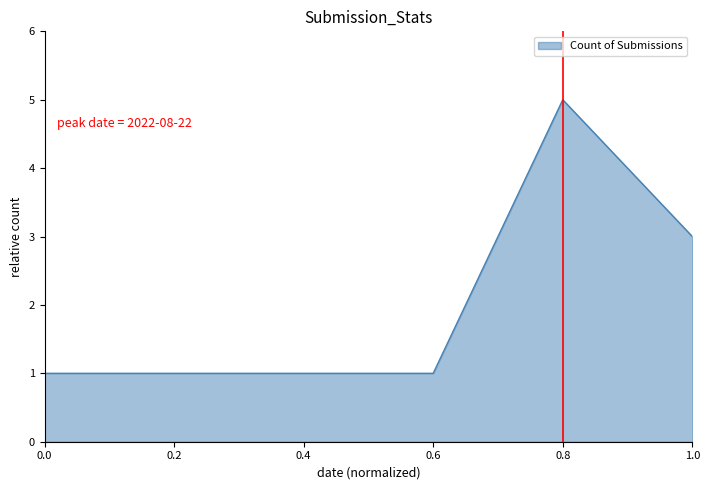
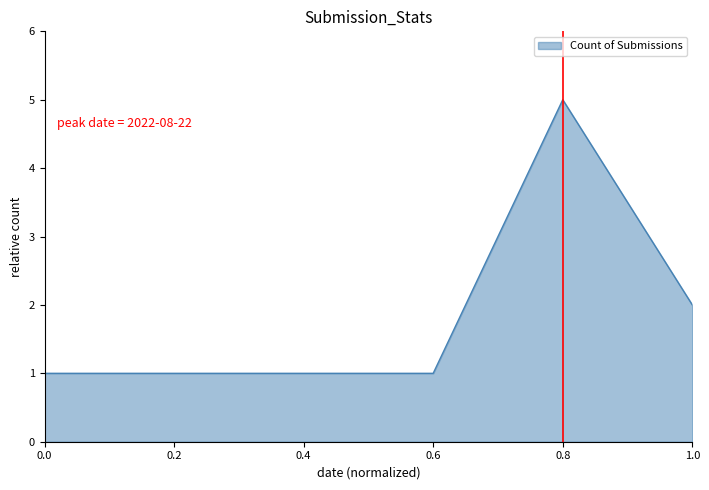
  {
    "0.0": 1,
    "0.6": 1,
    "0.8": 5,
-   "1.0": 3
+   "1.0": 2
  }
